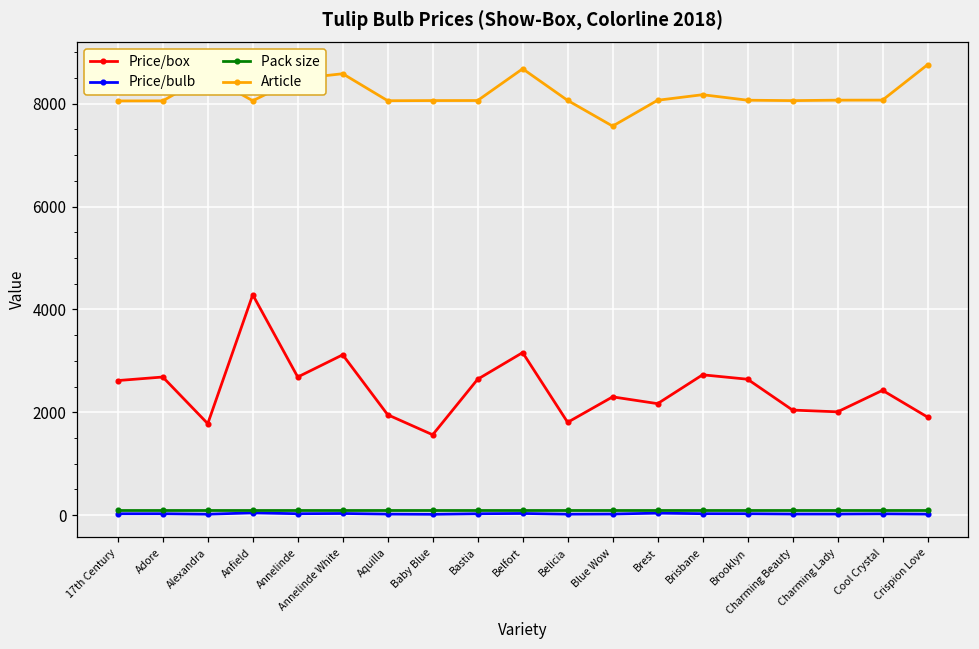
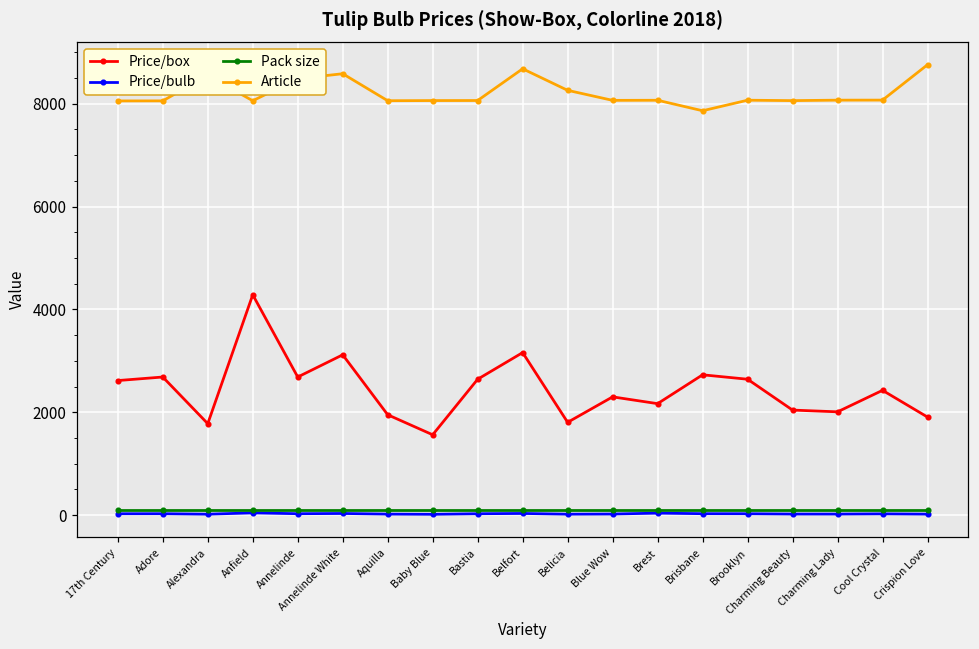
  {
    "Price/box": {
      "17th Century": 2600,
      "Adore": 2700,
      "Alexandra": 1800,
      "Anfield": 4300,
      "Annelinde": 2700,
      "Annelinde White": 3100,
      "Aquilla": 2000,
      "Baby Blue": 1600,
      "Bastia": 2600,
      "Belfort": 3200,
      "Belicia": 1800,
      "Blue Wow": 2300,
      "Brest": 2200,
      "Brisbane": 2700,
      "Brooklyn": 2600,
      "Charming Beauty": 2000,
      "Charming Lady": 2000,
      "Cool Crystal": 2400,
      "Crispion Love": 1900
    },
    "Price/bulb": {
      "17th Century": 0,
      "Adore": 0,
      "Alexandra": 0,
      "Anfield": 0,
      "Annelinde": 0,
      "Annelinde White": 0,
      "Aquilla": 0,
      "Baby Blue": 0,
      "Bastia": 0,
      "Belfort": 0,
      "Belicia": 0,
      "Blue Wow": 0,
      "Brest": 0,
      "Brisbane": 0,
      "Brooklyn": 0,
      "Charming Beauty": 0,
      "Charming Lady": 0,
      "Cool Crystal": 0,
      "Crispion Love": 0
    },
    "Pack size": {
      "17th Century": 100,
      "Adore": 100,
      "Alexandra": 100,
      "Anfield": 100,
      "Annelinde": 100,
      "Annelinde White": 100,
      "Aquilla": 100,
      "Baby Blue": 100,
      "Bastia": 100,
      "Belfort": 100,
      "Belicia": 100,
      "Blue Wow": 100,
      "Brest": 100,
      "Brisbane": 100,
      "Brooklyn": 100,
      "Charming Beauty": 100,
      "Charming Lady": 100,
      "Cool Crystal": 100,
      "Crispion Love": 100
    },
    "Article": {
      "17th Century": 8100,
      "Adore": 8100,
      "Anfield": 8100,
      "Annelinde White": 8600,
      "Aquilla": 8100,
      "Baby Blue": 8100,
      "Bastia": 8100,
      "Belfort": 8700,
-     "Belicia": 8100,
-     "Blue Wow": 7600,
+     "Belicia": 8300,
+     "Blue Wow": 8100,
      "Brest": 8100,
-     "Brisbane": 8200,
+     "Brisbane": 7900,
      "Brooklyn": 8100,
      "Charming Beauty": 8100,
      "Charming Lady": 8100,
      "Cool Crystal": 8100,
      "Crispion Love": 8800
    }
  }
